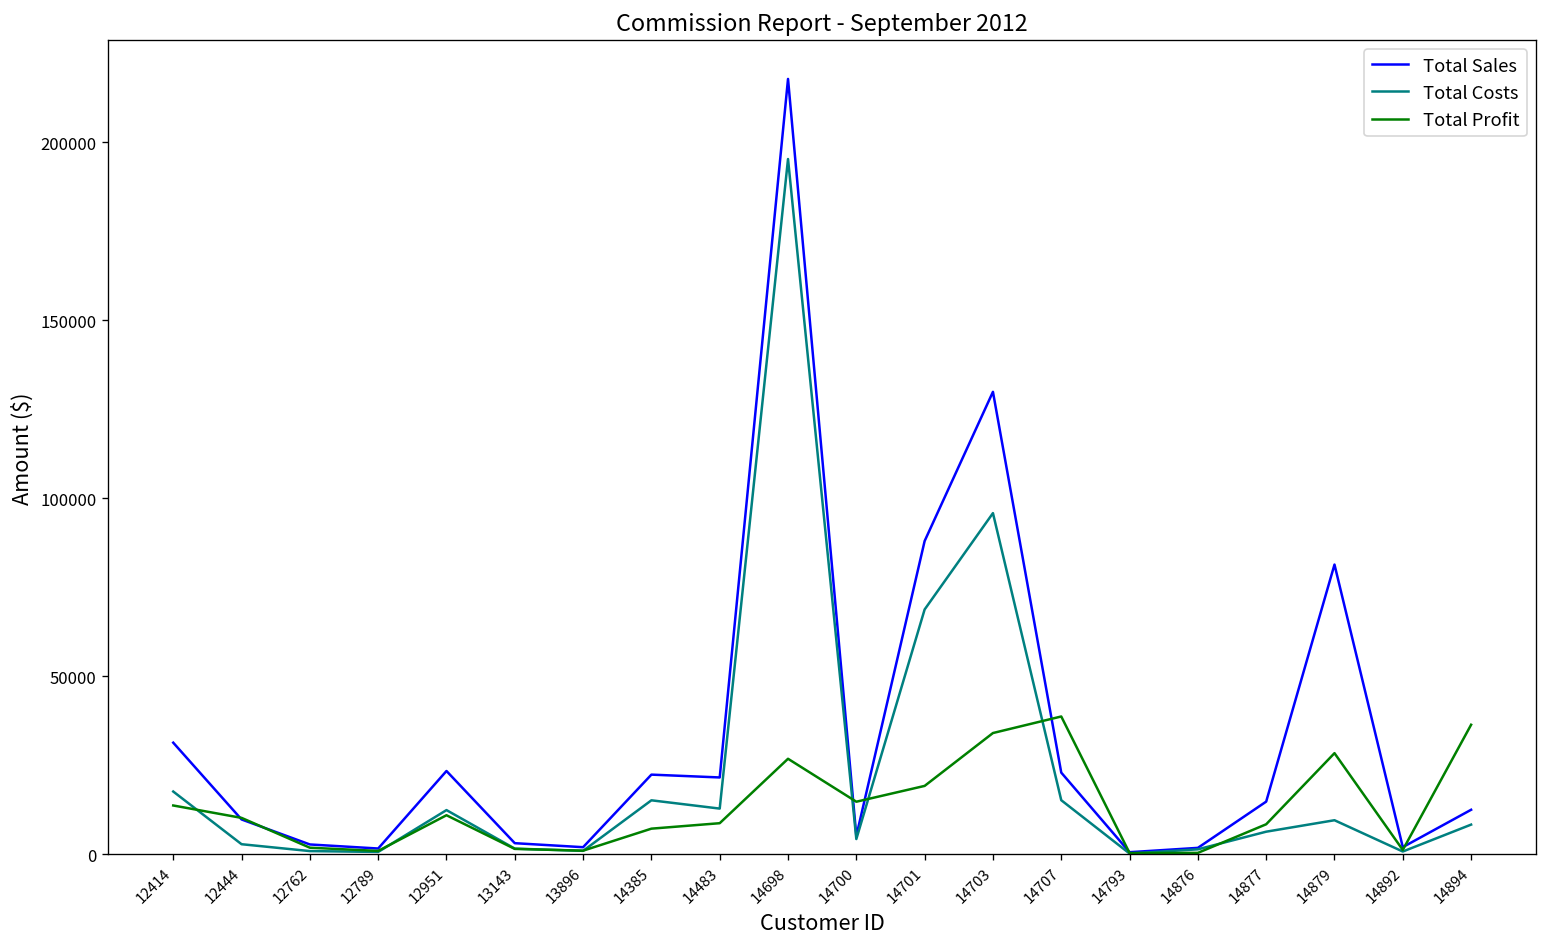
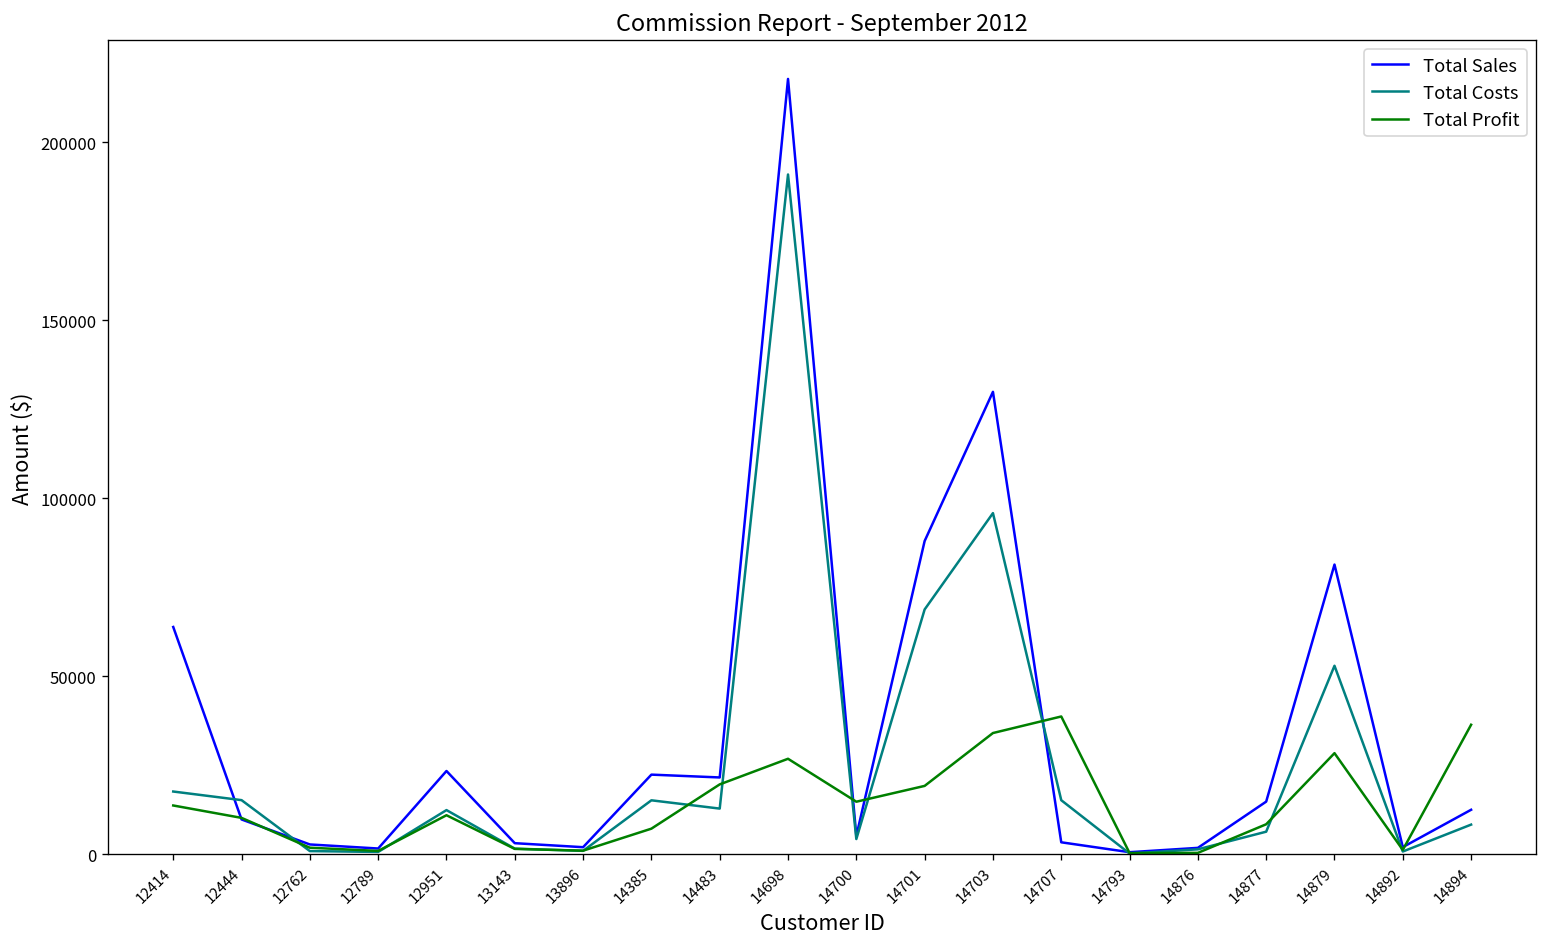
  {
    "Total Sales": {
-     "12414": 31000,
+     "12414": 64000,
      "12762": 3000,
      "12951": 23000,
      "13143": 3000,
      "13896": 2000,
      "14385": 22000,
      "14483": 22000,
      "14698": 218000,
      "14701": 88000,
      "14703": 130000,
-     "14707": 23000,
+     "14707": 3000,
      "14877": 15000,
      "14879": 81000,
      "14894": 13000
    },
    "Total Costs": {
      "12414": 18000,
-     "12444": 3000,
+     "12444": 15000,
      "12762": 1000,
      "12951": 12000,
      "14385": 15000,
      "14483": 13000,
-     "14698": 195000,
+     "14698": 191000,
      "14701": 69000,
      "14703": 96000,
      "14707": 15000,
      "14877": 6000,
-     "14879": 10000,
+     "14879": 53000,
      "14894": 8000
    },
    "Total Profit": {
      "12414": 14000,
      "12762": 2000,
      "12951": 11000,
      "14385": 7000,
-     "14483": 9000,
+     "14483": 20000,
      "14698": 27000,
      "14700": 15000,
      "14701": 19000,
      "14703": 34000,
      "14707": 39000,
      "14876": 0,
      "14877": 8000,
      "14879": 28000,
      "14894": 36000
    }
  }
